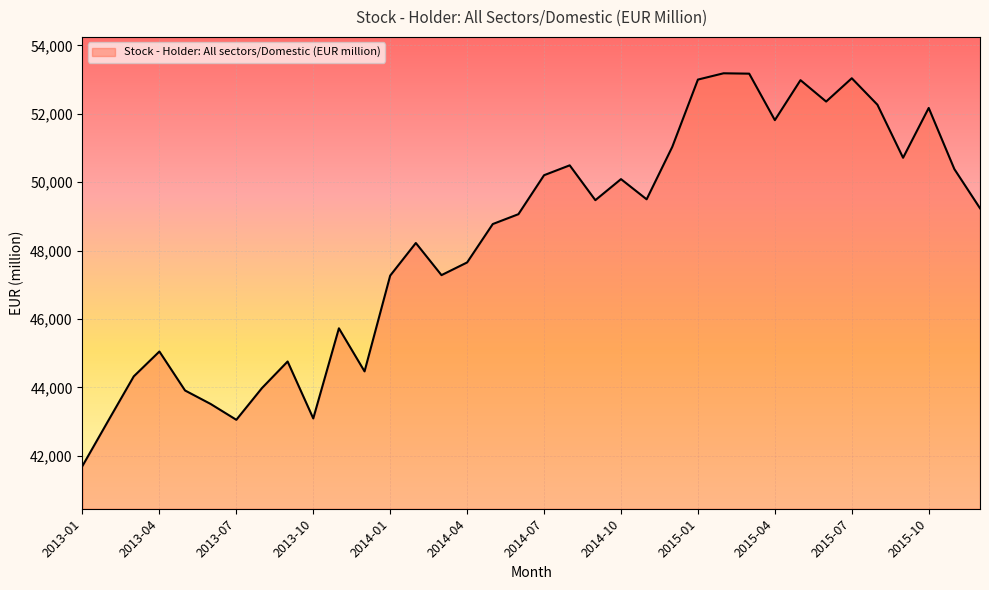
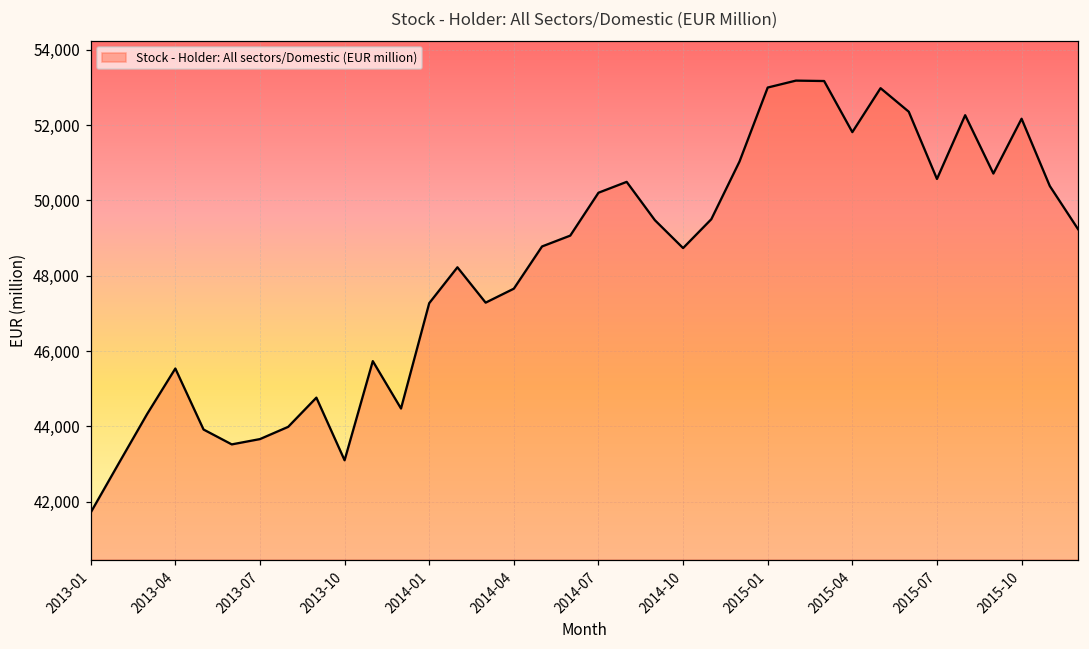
  {
    "2013-01": "41,700",
-   "2013-04": "45,100",
-   "2013-07": "43,100",
+   "2013-04": "45,500",
+   "2013-07": "43,700",
    "2013-10": "43,100",
    "2014-01": "47,300",
    "2014-04": "47,700",
    "2014-07": "50,200",
-   "2014-10": "50,100",
+   "2014-10": "48,700",
    "2015-01": "53,000",
    "2015-04": "51,800",
-   "2015-07": "53,000",
+   "2015-07": "50,600",
    "2015-10": "52,200"
  }
